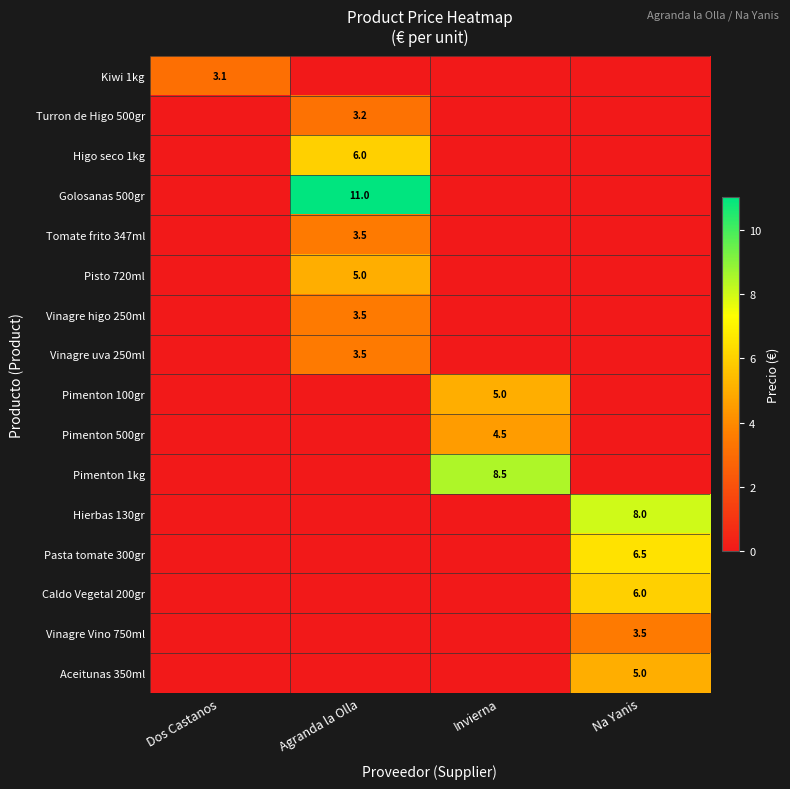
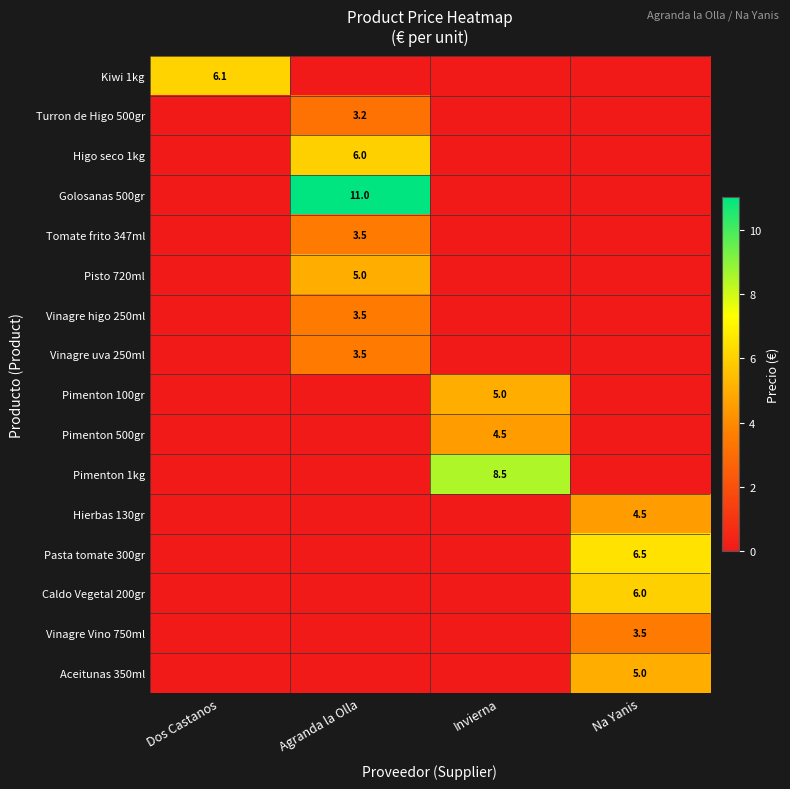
  {
    "Kiwi 1kg": {
-     "Dos Castanos": 3.1
+     "Dos Castanos": 6.1
    },
    "Turron de Higo 500gr": {
      "Agranda la Olla": 3.2
    },
    "Higo seco 1kg": {
      "Agranda la Olla": 6.0
    },
    "Golosanas 500gr": {
      "Agranda la Olla": 11.0
    },
    "Tomate frito 347ml": {
      "Agranda la Olla": 3.5
    },
    "Pisto 720ml": {
      "Agranda la Olla": 5.0
    },
    "Vinagre higo 250ml": {
      "Agranda la Olla": 3.5
    },
    "Vinagre uva 250ml": {
      "Agranda la Olla": 3.5
    },
    "Pimenton 100gr": {
      "Invierna": 5.0
    },
    "Pimenton 500gr": {
      "Invierna": 4.5
    },
    "Pimenton 1kg": {
      "Invierna": 8.5
    },
    "Hierbas 130gr": {
-     "Na Yanis": 8.0
+     "Na Yanis": 4.5
    },
    "Pasta tomate 300gr": {
      "Na Yanis": 6.5
    },
    "Caldo Vegetal 200gr": {
      "Na Yanis": 6.0
    },
    "Vinagre Vino 750ml": {
      "Na Yanis": 3.5
    },
    "Aceitunas 350ml": {
      "Na Yanis": 5.0
    }
  }
